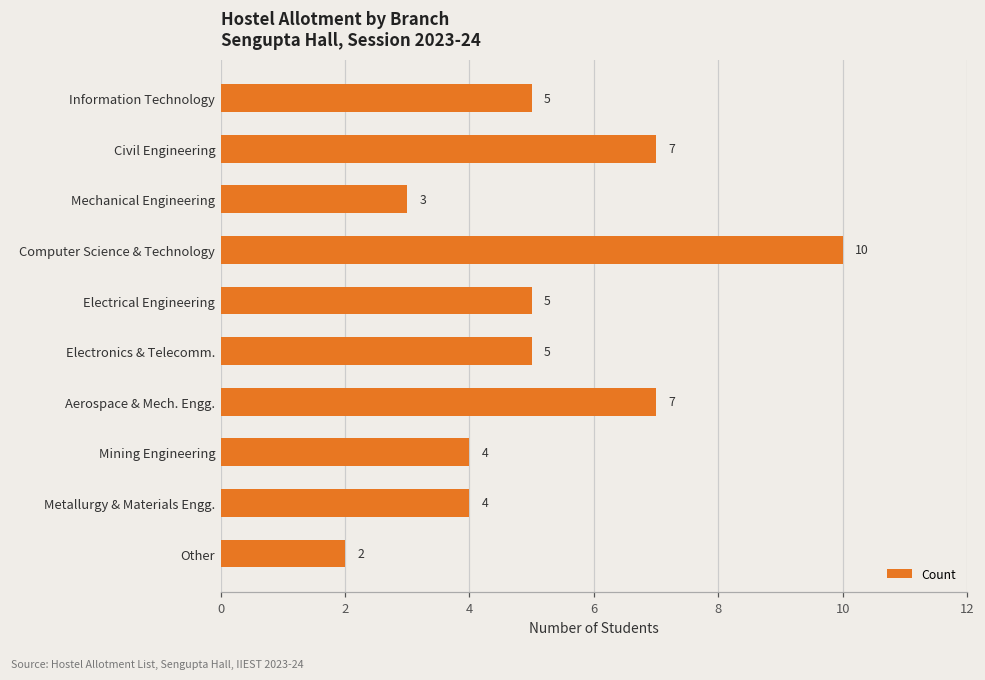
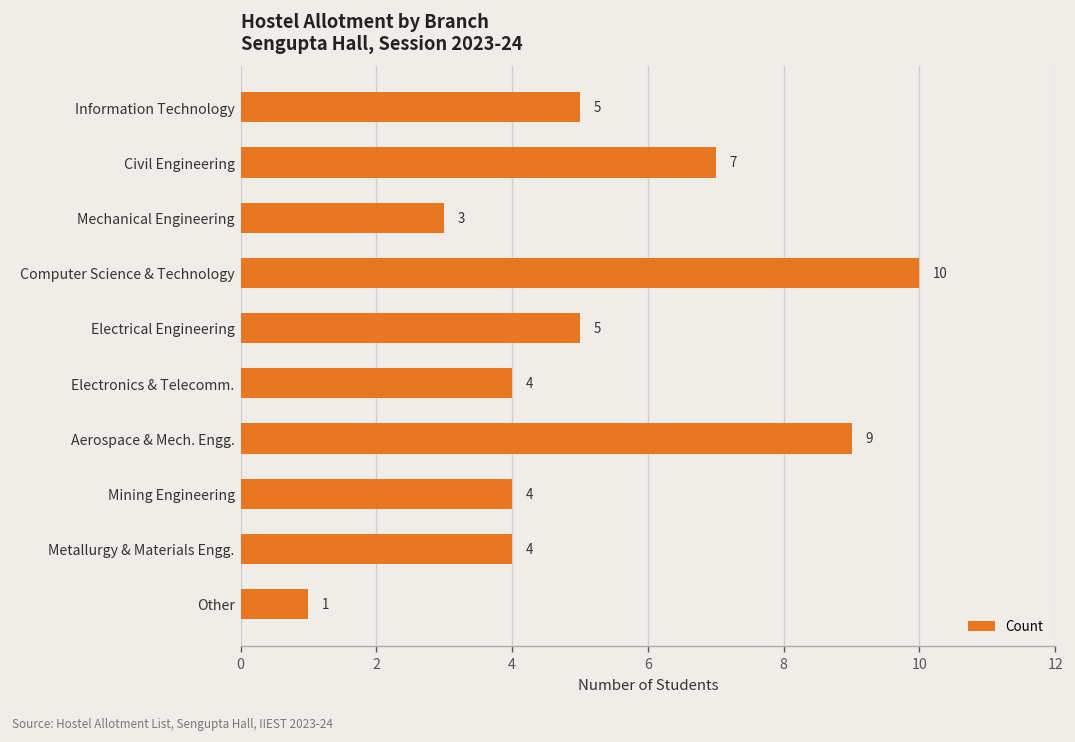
  {
    "Information Technology": 5,
    "Civil Engineering": 7,
    "Mechanical Engineering": 3,
    "Computer Science & Technology": 10,
    "Electrical Engineering": 5,
-   "Electronics & Telecomm.": 5,
-   "Aerospace & Mech. Engg.": 7,
+   "Electronics & Telecomm.": 4,
+   "Aerospace & Mech. Engg.": 9,
    "Mining Engineering": 4,
    "Metallurgy & Materials Engg.": 4,
-   "Other": 2
+   "Other": 1
  }
